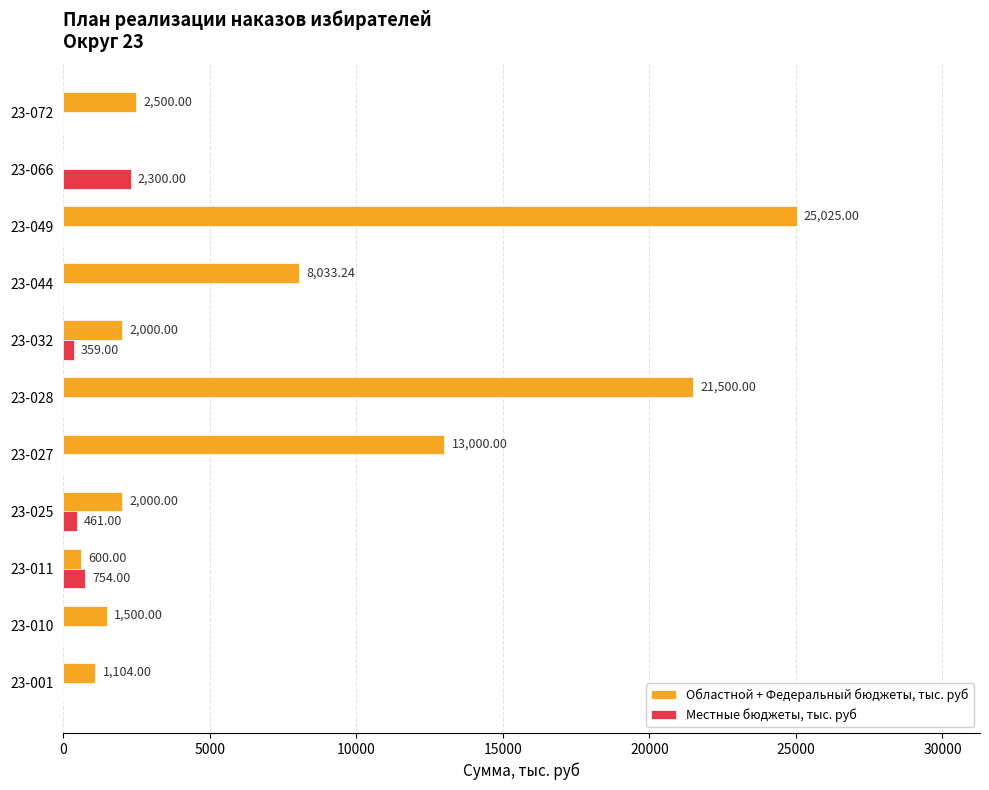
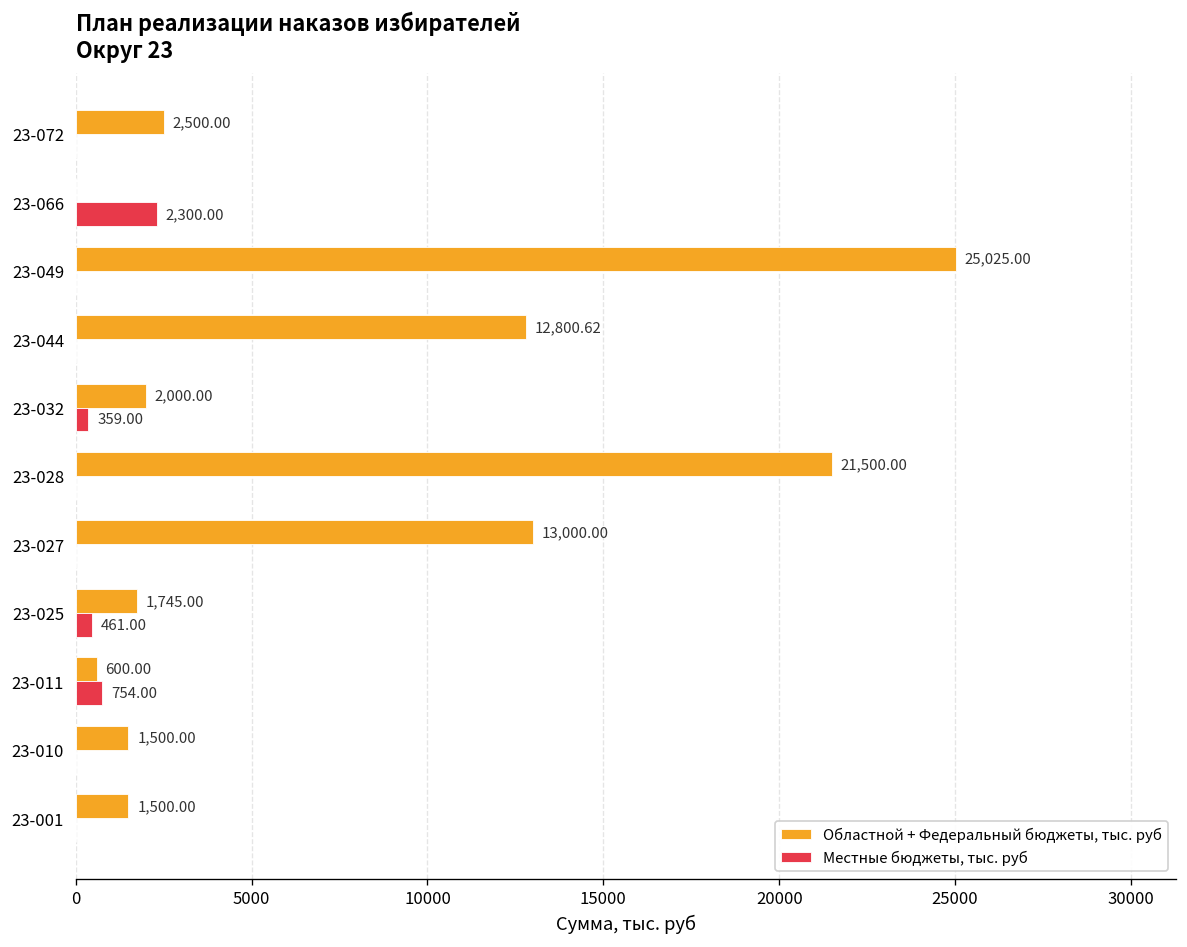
  {
    "Областной + Федеральный бюджеты, тыс. руб": {
      "23-072": "2,500.00",
      "23-049": "25,025.00",
-     "23-044": "8,033.24",
+     "23-044": "12,800.62",
      "23-032": "2,000.00",
      "23-028": "21,500.00",
      "23-027": "13,000.00",
-     "23-025": "2,000.00",
+     "23-025": "1,745.00",
      "23-011": "600.00",
      "23-010": "1,500.00",
-     "23-001": "1,104.00"
+     "23-001": "1,500.00"
    },
    "Местные бюджеты, тыс. руб": {
      "23-066": "2,300.00",
      "23-032": "359.00",
      "23-025": "461.00",
      "23-011": "754.00"
    }
  }
